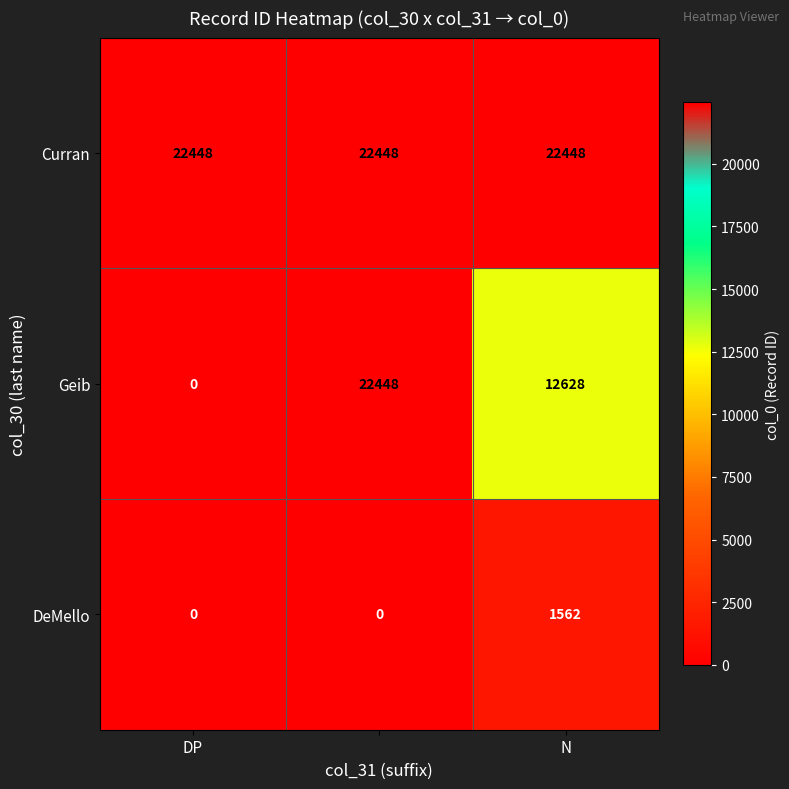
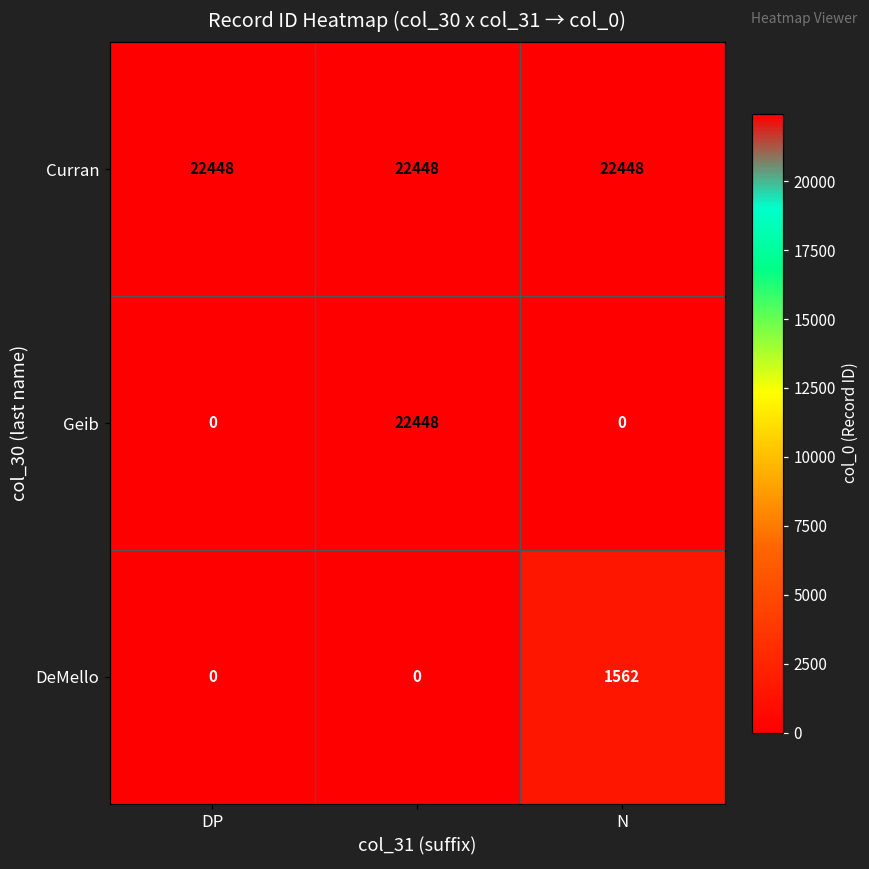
  {
    "Curran": {
      "DP": 22448,
      "N": 22448
    },
    "Geib": {
      "DP": 0,
-     "N": 12628
+     "N": 0
    },
    "DeMello": {
      "DP": 0,
      "N": 1562
    }
  }
